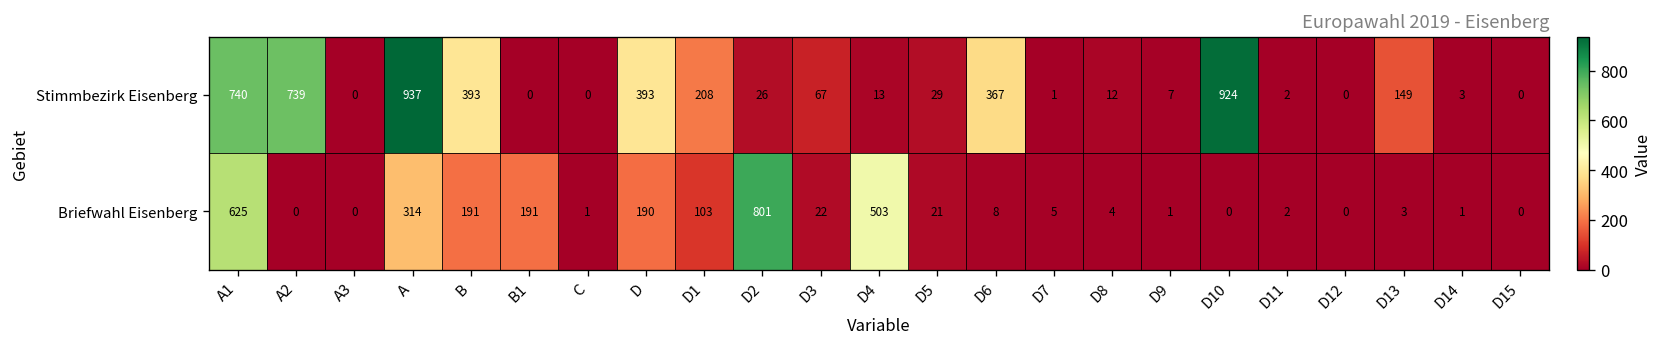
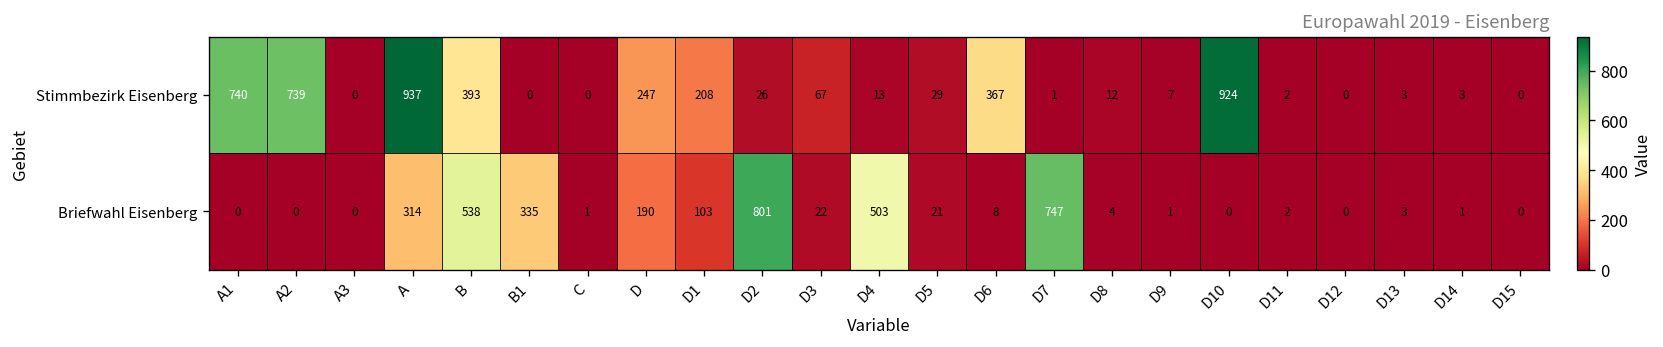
  {
    "Stimmbezirk Eisenberg": {
      "A1": 740,
      "A2": 739,
      "A3": 0,
      "A": 937,
      "B": 393,
      "B1": 0,
      "C": 0,
-     "D": 393,
+     "D": 247,
      "D1": 208,
      "D2": 26,
      "D3": 67,
      "D4": 13,
      "D5": 29,
      "D6": 367,
      "D7": 1,
      "D8": 12,
      "D9": 7,
      "D10": 924,
      "D11": 2,
      "D12": 0,
-     "D13": 149,
+     "D13": 3,
      "D14": 3,
      "D15": 0
    },
    "Briefwahl Eisenberg": {
-     "A1": 625,
+     "A1": 0,
      "A2": 0,
      "A3": 0,
      "A": 314,
-     "B": 191,
-     "B1": 191,
+     "B": 538,
+     "B1": 335,
      "C": 1,
      "D": 190,
      "D1": 103,
      "D2": 801,
      "D3": 22,
      "D4": 503,
      "D5": 21,
      "D6": 8,
-     "D7": 5,
+     "D7": 747,
      "D8": 4,
      "D9": 1,
      "D10": 0,
      "D11": 2,
      "D12": 0,
      "D13": 3,
      "D14": 1,
      "D15": 0
    }
  }
